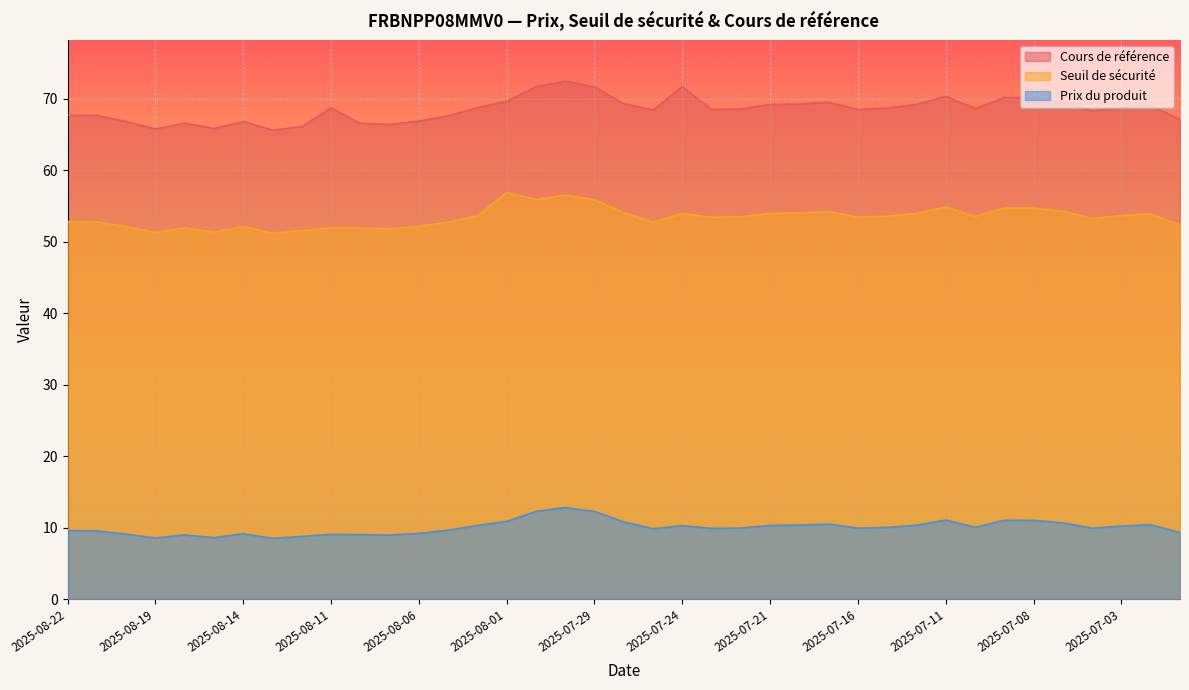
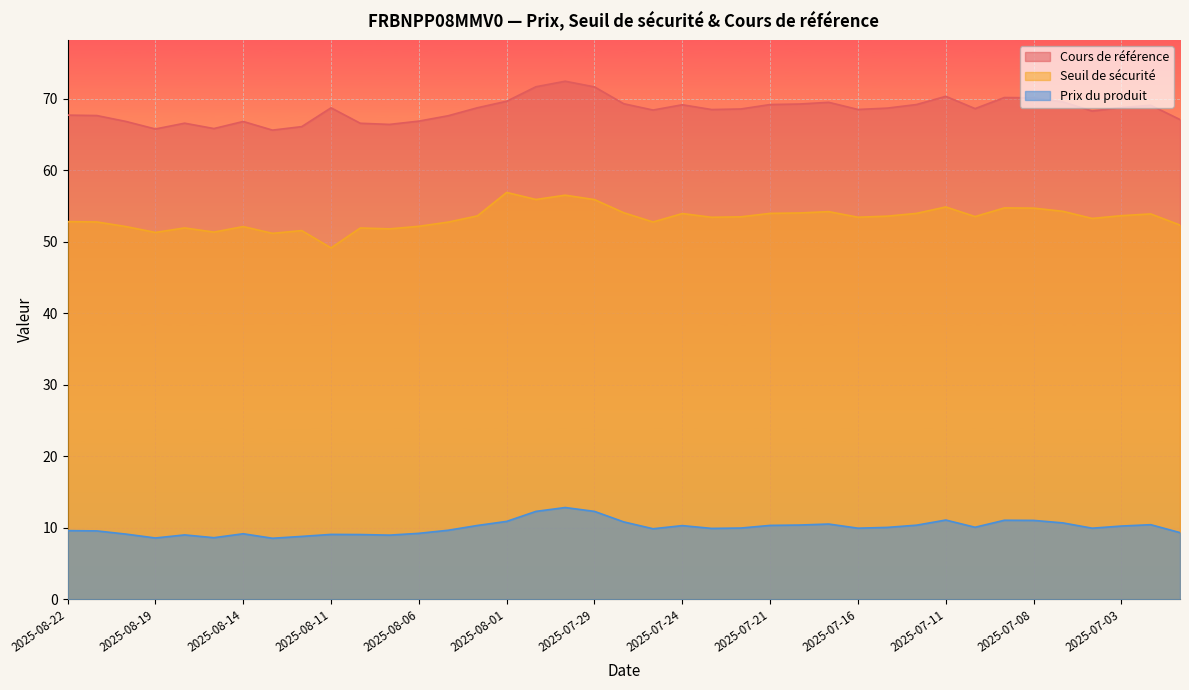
  {
    "Cours de référence": {
      "2025-08-22": 68,
      "2025-08-19": 66,
      "2025-08-14": 67,
      "2025-08-11": 69,
      "2025-08-06": 67,
      "2025-08-01": 70,
      "2025-07-29": 72,
-     "2025-07-24": 72,
+     "2025-07-24": 69,
      "2025-07-21": 69,
      "2025-07-16": 69,
      "2025-07-11": 70
    },
    "Seuil de sécurité": {
      "2025-08-22": 53,
      "2025-08-19": 51,
      "2025-08-14": 52,
-     "2025-08-11": 52,
+     "2025-08-11": 49,
      "2025-08-06": 52,
      "2025-08-01": 57,
      "2025-07-29": 56,
      "2025-07-24": 54,
      "2025-07-21": 54,
      "2025-07-16": 53,
      "2025-07-11": 55,
      "2025-07-08": 55,
      "2025-07-03": 54
    },
    "Prix du produit": {
      "2025-08-22": 10,
      "2025-08-19": 9,
      "2025-08-14": 9,
      "2025-08-11": 9,
      "2025-08-06": 9,
      "2025-08-01": 11,
      "2025-07-29": 12,
      "2025-07-24": 10,
      "2025-07-21": 10,
      "2025-07-16": 10,
      "2025-07-11": 11,
      "2025-07-08": 11,
      "2025-07-03": 10
    }
  }
